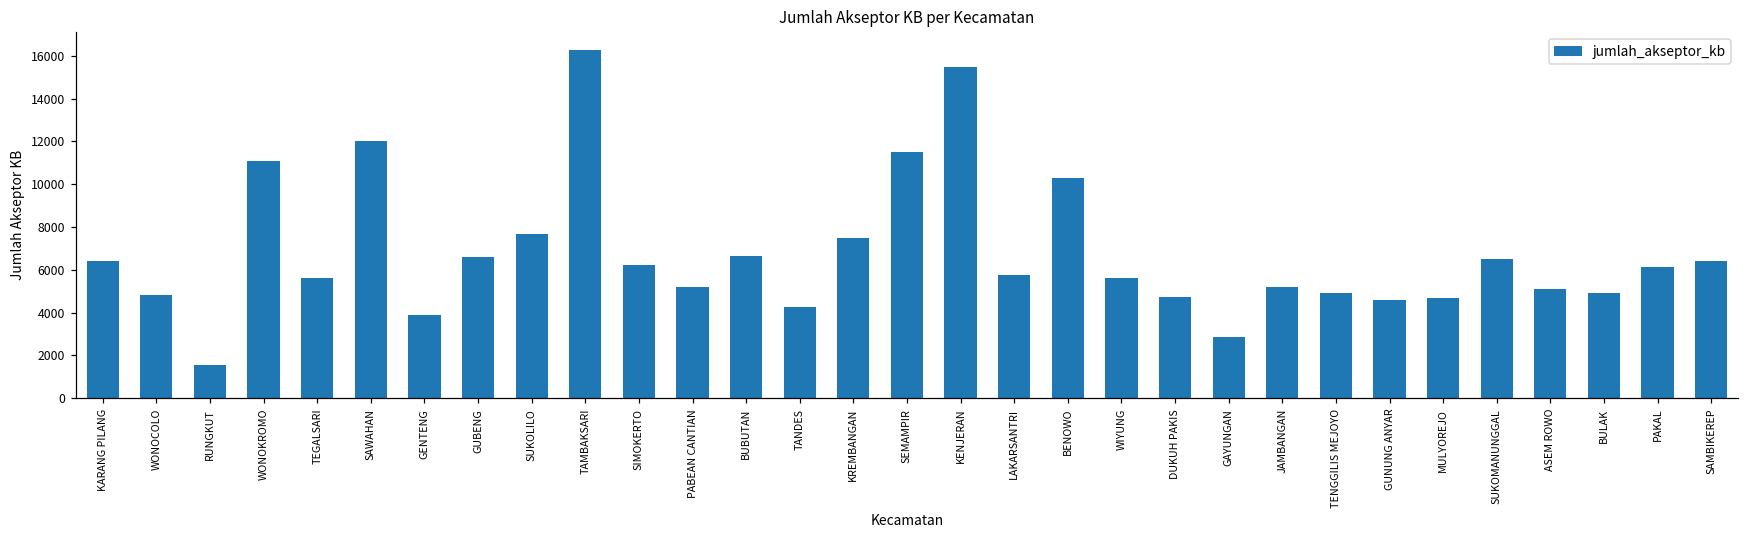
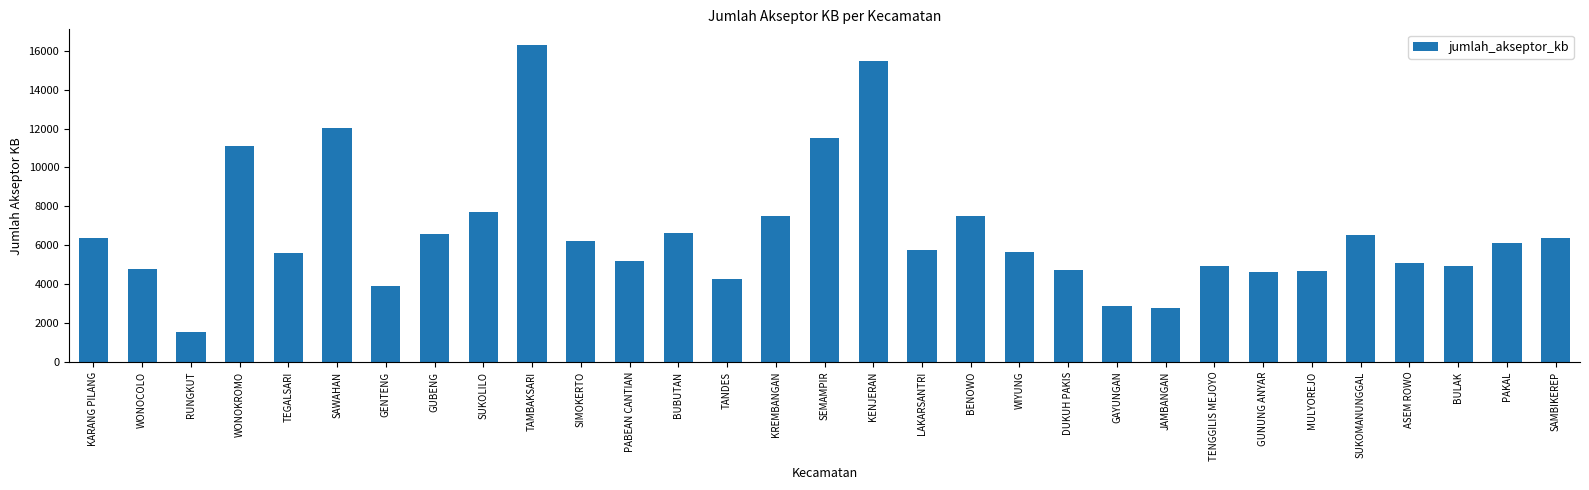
  {
    "KARANG PILANG": 6400,
    "WONOCOLO": 4800,
    "RUNGKUT": 1500,
    "WONOKROMO": 11100,
    "TEGALSARI": 5600,
    "SAWAHAN": 12000,
    "GENTENG": 3900,
    "GUBENG": 6600,
    "SUKOLILO": 7700,
    "TAMBAKSARI": 16300,
    "SIMOKERTO": 6200,
    "PABEAN CANTIAN": 5200,
    "BUBUTAN": 6600,
    "TANDES": 4200,
    "KREMBANGAN": 7500,
    "SEMAMPIR": 11500,
    "KENJERAN": 15500,
    "LAKARSANTRI": 5700,
-   "BENOWO": 10300,
+   "BENOWO": 7500,
    "WIYUNG": 5600,
    "DUKUH PAKIS": 4700,
    "GAYUNGAN": 2900,
-   "JAMBANGAN": 5200,
+   "JAMBANGAN": 2800,
    "TENGGILIS MEJOYO": 4900,
    "GUNUNG ANYAR": 4600,
    "MULYOREJO": 4700,
    "SUKOMANUNGGAL": 6500,
    "ASEM ROWO": 5100,
    "BULAK": 4900,
    "PAKAL": 6100,
    "SAMBIKEREP": 6400
  }
